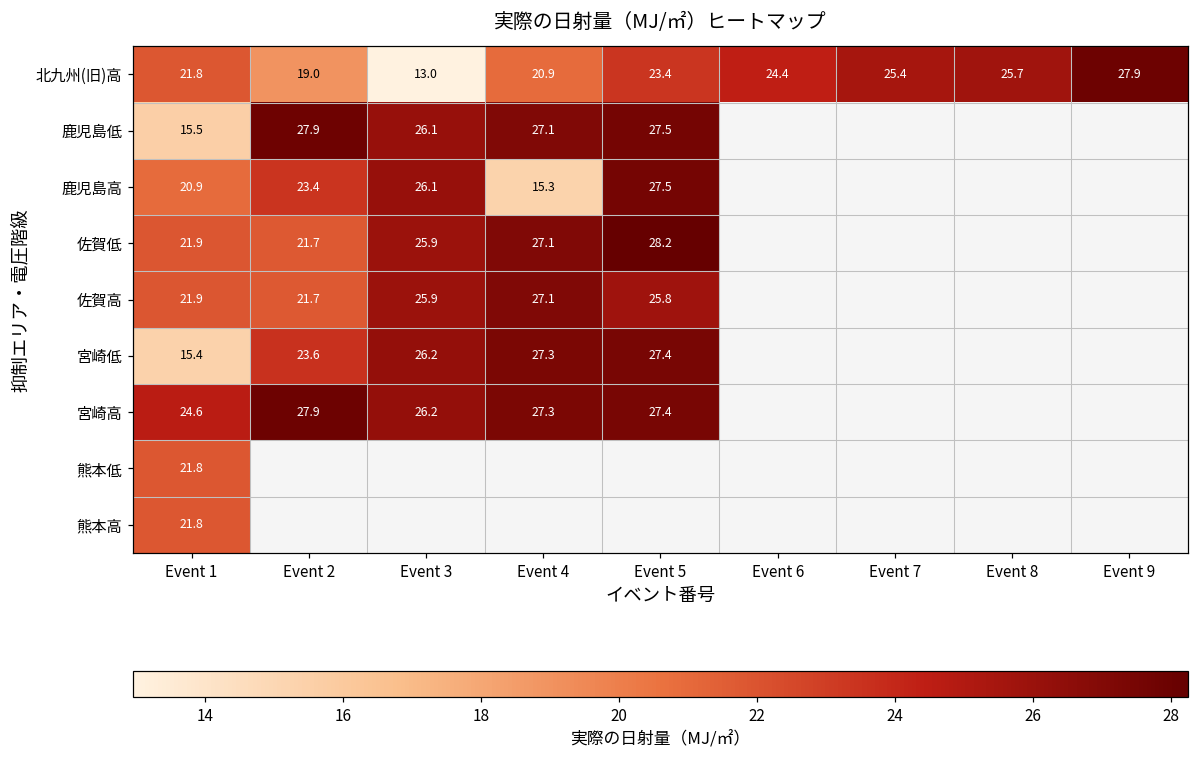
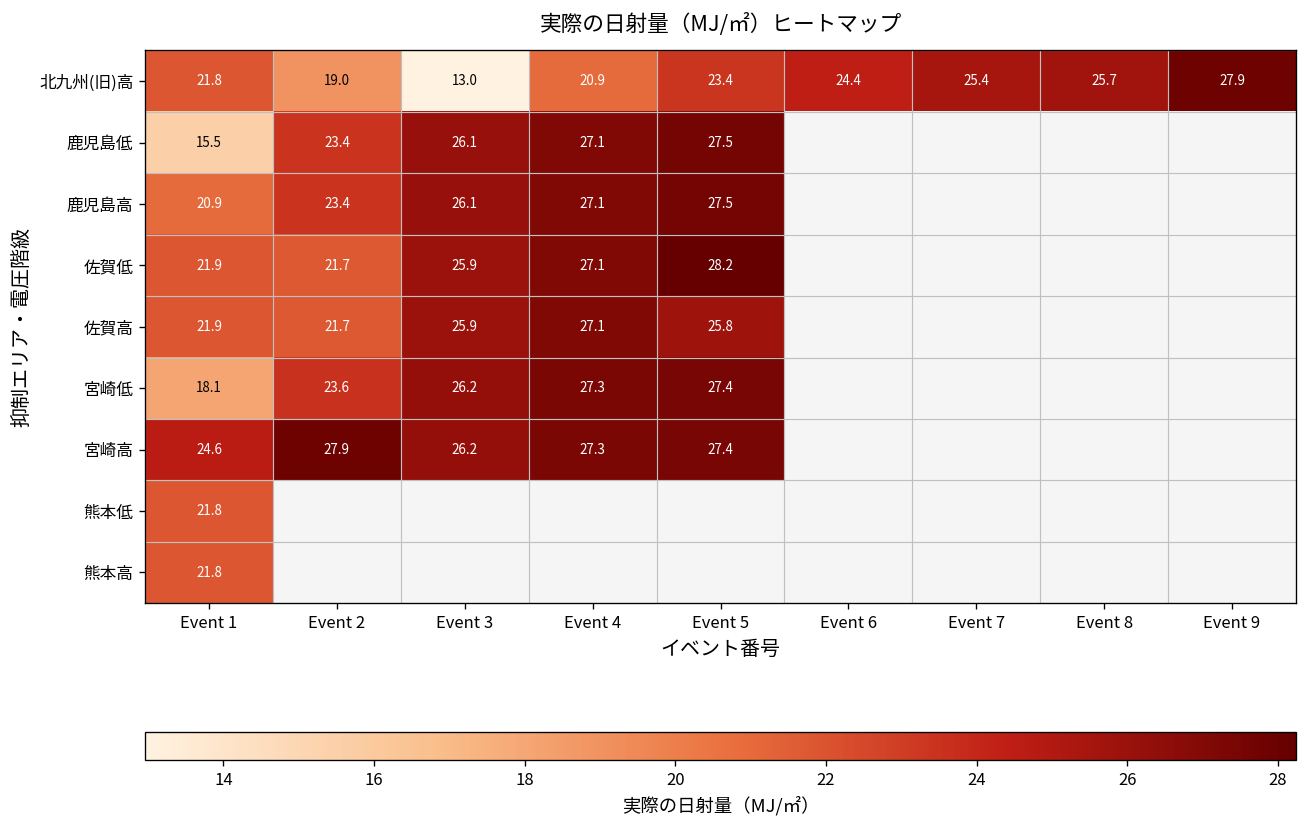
  {
    "北九州(旧)高": {
      "Event 1": 21.8,
      "Event 2": 19.0,
      "Event 3": 13.0,
      "Event 4": 20.9,
      "Event 5": 23.4,
      "Event 6": 24.4,
      "Event 7": 25.4,
      "Event 8": 25.7,
      "Event 9": 27.9
    },
    "鹿児島低": {
      "Event 1": 15.5,
-     "Event 2": 27.9,
+     "Event 2": 23.4,
      "Event 3": 26.1,
      "Event 4": 27.1,
      "Event 5": 27.5
    },
    "鹿児島高": {
      "Event 1": 20.9,
      "Event 2": 23.4,
      "Event 3": 26.1,
-     "Event 4": 15.3,
+     "Event 4": 27.1,
      "Event 5": 27.5
    },
    "佐賀低": {
      "Event 1": 21.9,
      "Event 2": 21.7,
      "Event 3": 25.9,
      "Event 4": 27.1,
      "Event 5": 28.2
    },
    "佐賀高": {
      "Event 1": 21.9,
      "Event 2": 21.7,
      "Event 3": 25.9,
      "Event 4": 27.1,
      "Event 5": 25.8
    },
    "宮崎低": {
-     "Event 1": 15.4,
+     "Event 1": 18.1,
      "Event 2": 23.6,
      "Event 3": 26.2,
      "Event 4": 27.3,
      "Event 5": 27.4
    },
    "宮崎高": {
      "Event 1": 24.6,
      "Event 2": 27.9,
      "Event 3": 26.2,
      "Event 4": 27.3,
      "Event 5": 27.4
    },
    "熊本低": {
      "Event 1": 21.8
    },
    "熊本高": {
      "Event 1": 21.8
    }
  }
